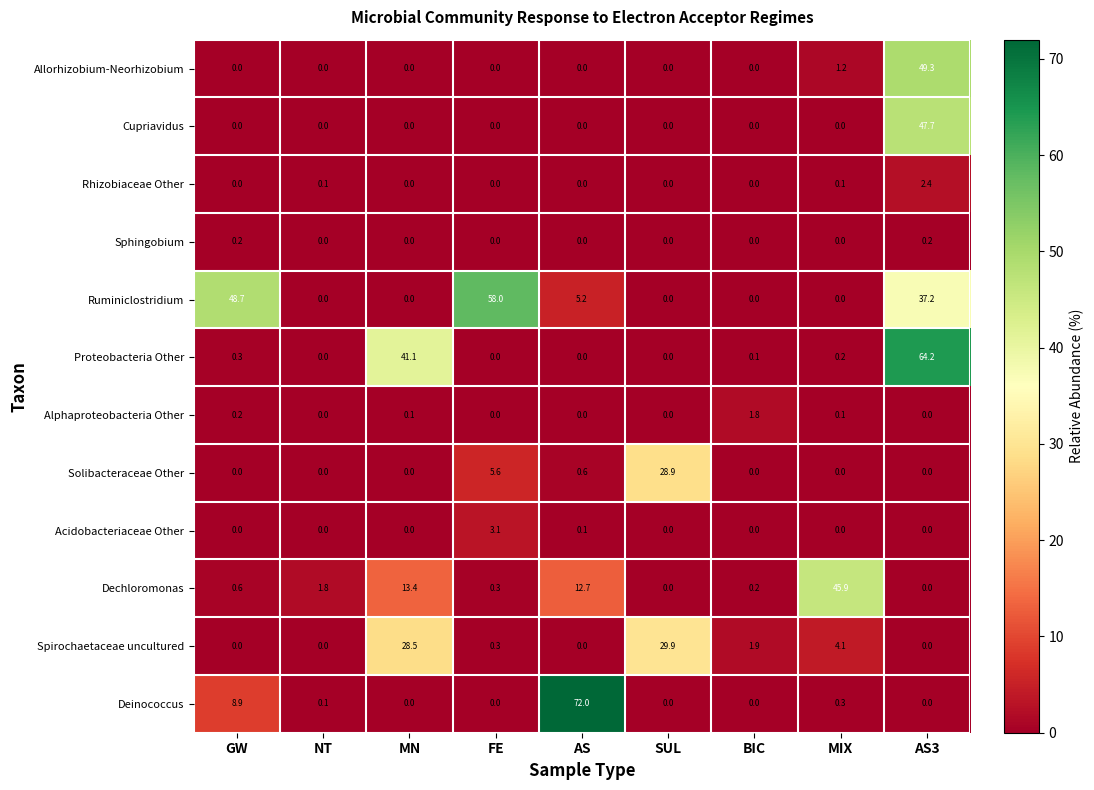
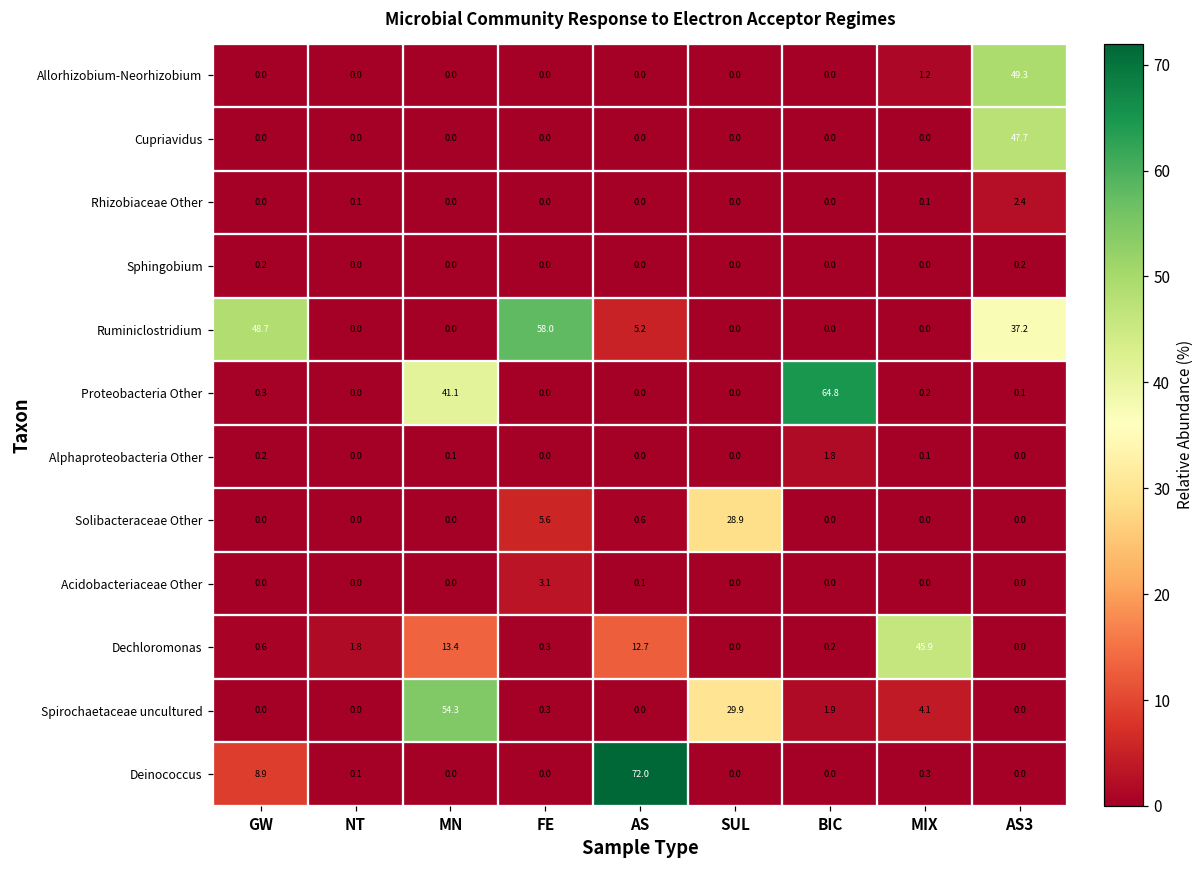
  {
    "Allorhizobium-Neorhizobium": {
      "GW": 0.0,
      "NT": 0.0,
      "MN": 0.0,
      "FE": 0.0,
      "AS": 0.0,
      "SUL": 0.0,
      "BIC": 0.0,
      "MIX": 1.2,
      "AS3": 49.3
    },
    "Cupriavidus": {
      "GW": 0.0,
      "NT": 0.0,
      "MN": 0.0,
      "FE": 0.0,
      "AS": 0.0,
      "SUL": 0.0,
      "BIC": 0.0,
      "MIX": 0.0,
      "AS3": 47.7
    },
    "Rhizobiaceae Other": {
      "GW": 0.0,
      "NT": 0.1,
      "MN": 0.0,
      "FE": 0.0,
      "AS": 0.0,
      "SUL": 0.0,
      "BIC": 0.0,
      "MIX": 0.1,
      "AS3": 2.4
    },
    "Sphingobium": {
      "GW": 0.2,
      "NT": 0.0,
      "MN": 0.0,
      "FE": 0.0,
      "AS": 0.0,
      "SUL": 0.0,
      "BIC": 0.0,
      "MIX": 0.0,
      "AS3": 0.2
    },
    "Ruminiclostridium": {
      "GW": 48.7,
      "NT": 0.0,
      "MN": 0.0,
      "FE": 58.0,
      "AS": 5.2,
      "SUL": 0.0,
      "BIC": 0.0,
      "MIX": 0.0,
      "AS3": 37.2
    },
    "Proteobacteria Other": {
      "GW": 0.3,
      "NT": 0.0,
      "MN": 41.1,
      "FE": 0.0,
      "AS": 0.0,
      "SUL": 0.0,
-     "BIC": 0.1,
+     "BIC": 64.8,
      "MIX": 0.2,
-     "AS3": 64.2
+     "AS3": 0.1
    },
    "Alphaproteobacteria Other": {
      "GW": 0.2,
      "NT": 0.0,
      "MN": 0.1,
      "FE": 0.0,
      "AS": 0.0,
      "SUL": 0.0,
      "BIC": 1.8,
      "MIX": 0.1,
      "AS3": 0.0
    },
    "Solibacteraceae Other": {
      "GW": 0.0,
      "NT": 0.0,
      "MN": 0.0,
      "FE": 5.6,
      "AS": 0.6,
      "SUL": 28.9,
      "BIC": 0.0,
      "MIX": 0.0,
      "AS3": 0.0
    },
    "Acidobacteriaceae Other": {
      "GW": 0.0,
      "NT": 0.0,
      "MN": 0.0,
      "FE": 3.1,
      "AS": 0.1,
      "SUL": 0.0,
      "BIC": 0.0,
      "MIX": 0.0,
      "AS3": 0.0
    },
    "Dechloromonas": {
      "GW": 0.6,
      "NT": 1.8,
      "MN": 13.4,
      "FE": 0.3,
      "AS": 12.7,
      "SUL": 0.0,
      "BIC": 0.2,
      "MIX": 45.9,
      "AS3": 0.0
    },
    "Spirochaetaceae uncultured": {
      "GW": 0.0,
      "NT": 0.0,
-     "MN": 28.5,
+     "MN": 54.3,
      "FE": 0.3,
      "AS": 0.0,
      "SUL": 29.9,
      "BIC": 1.9,
      "MIX": 4.1,
      "AS3": 0.0
    },
    "Deinococcus": {
      "GW": 8.9,
      "NT": 0.1,
      "MN": 0.0,
      "FE": 0.0,
      "AS": 72.0,
      "SUL": 0.0,
      "BIC": 0.0,
      "MIX": 0.3,
      "AS3": 0.0
    }
  }
